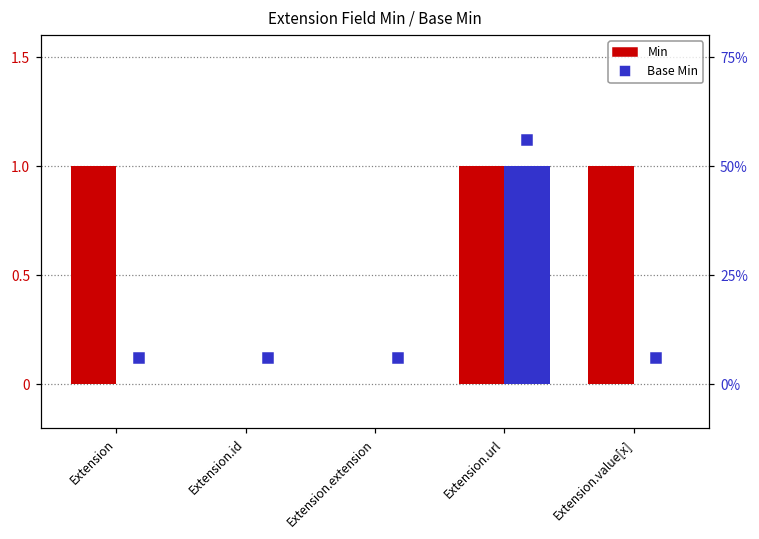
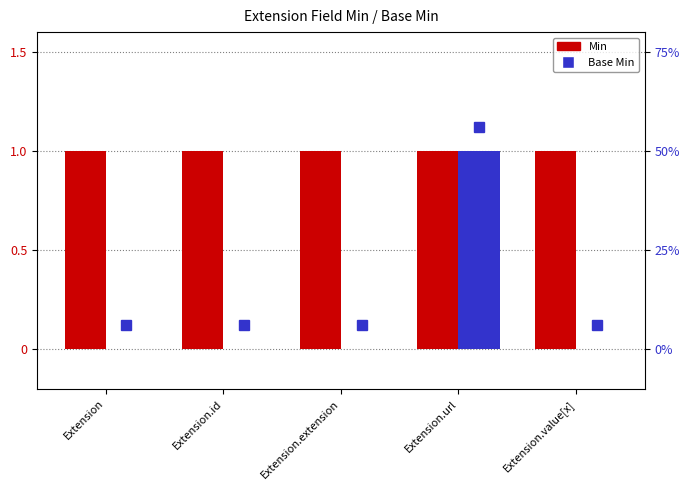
  {
    "Min": {
      "Extension": 1,
-     "Extension.id": 0,
-     "Extension.extension": 0,
+     "Extension.id": 1,
+     "Extension.extension": 1,
      "Extension.url": 1,
      "Extension.value[x]": 1
    }
  }
